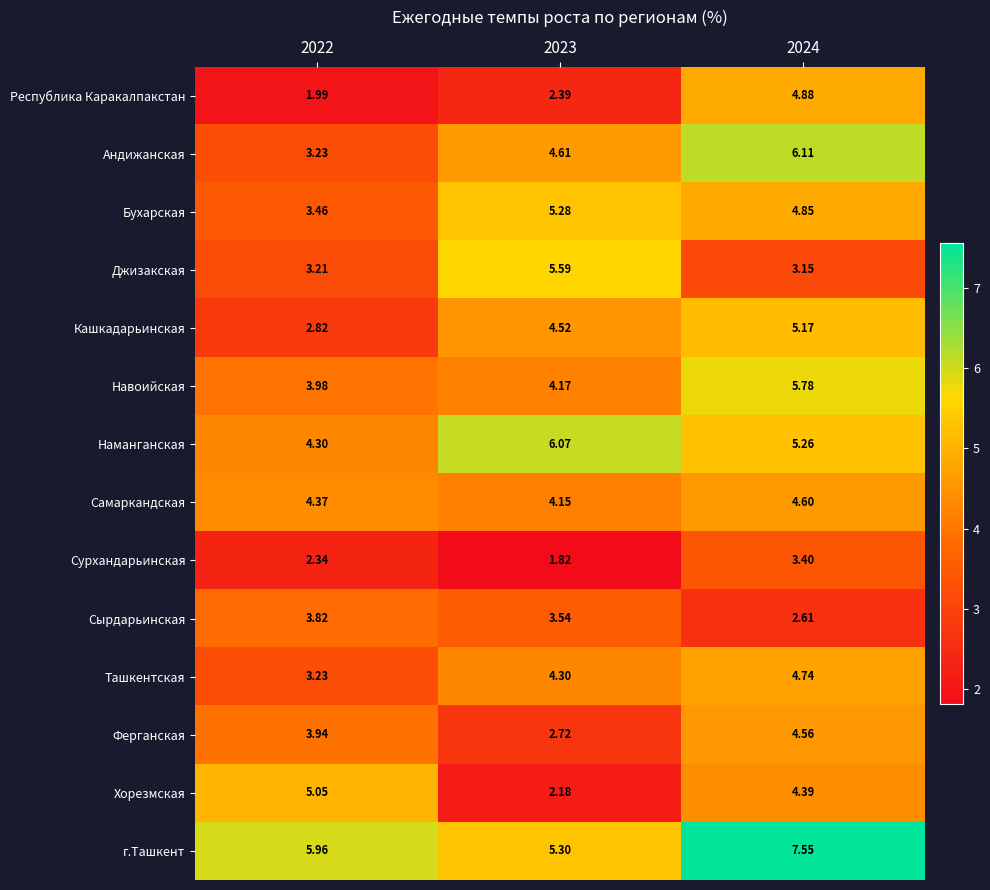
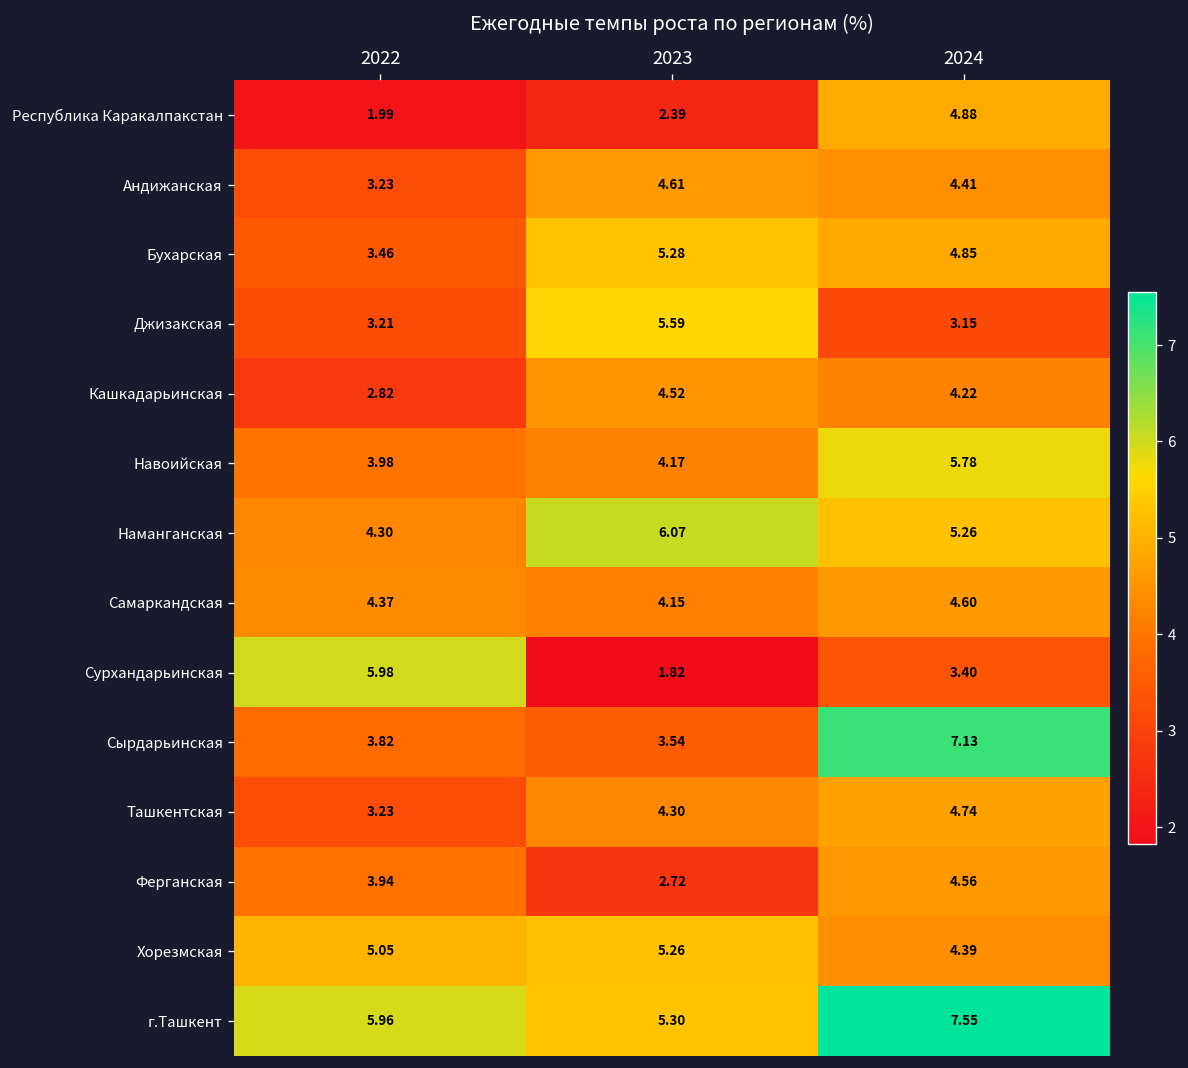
  {
    "Республика Каракалпакстан": {
      "2022": 1.99,
      "2023": 2.39,
      "2024": 4.88
    },
    "Андижанская": {
      "2022": 3.23,
      "2023": 4.61,
-     "2024": 6.11
+     "2024": 4.41
    },
    "Бухарская": {
      "2022": 3.46,
      "2023": 5.28,
      "2024": 4.85
    },
    "Джизакская": {
      "2022": 3.21,
      "2023": 5.59,
      "2024": 3.15
    },
    "Кашкадарьинская": {
      "2022": 2.82,
      "2023": 4.52,
-     "2024": 5.17
+     "2024": 4.22
    },
    "Навоийская": {
      "2022": 3.98,
      "2023": 4.17,
      "2024": 5.78
    },
    "Наманганская": {
      "2022": 4.30,
      "2023": 6.07,
      "2024": 5.26
    },
    "Самаркандская": {
      "2022": 4.37,
      "2023": 4.15,
      "2024": 4.60
    },
    "Сурхандарьинская": {
-     "2022": 2.34,
+     "2022": 5.98,
      "2023": 1.82,
      "2024": 3.40
    },
    "Сырдарьинская": {
      "2022": 3.82,
      "2023": 3.54,
-     "2024": 2.61
+     "2024": 7.13
    },
    "Ташкентская": {
      "2022": 3.23,
      "2023": 4.30,
      "2024": 4.74
    },
    "Ферганская": {
      "2022": 3.94,
      "2023": 2.72,
      "2024": 4.56
    },
    "Хорезмская": {
      "2022": 5.05,
-     "2023": 2.18,
+     "2023": 5.26,
      "2024": 4.39
    },
    "г.Ташкент": {
      "2022": 5.96,
      "2023": 5.30,
      "2024": 7.55
    }
  }
